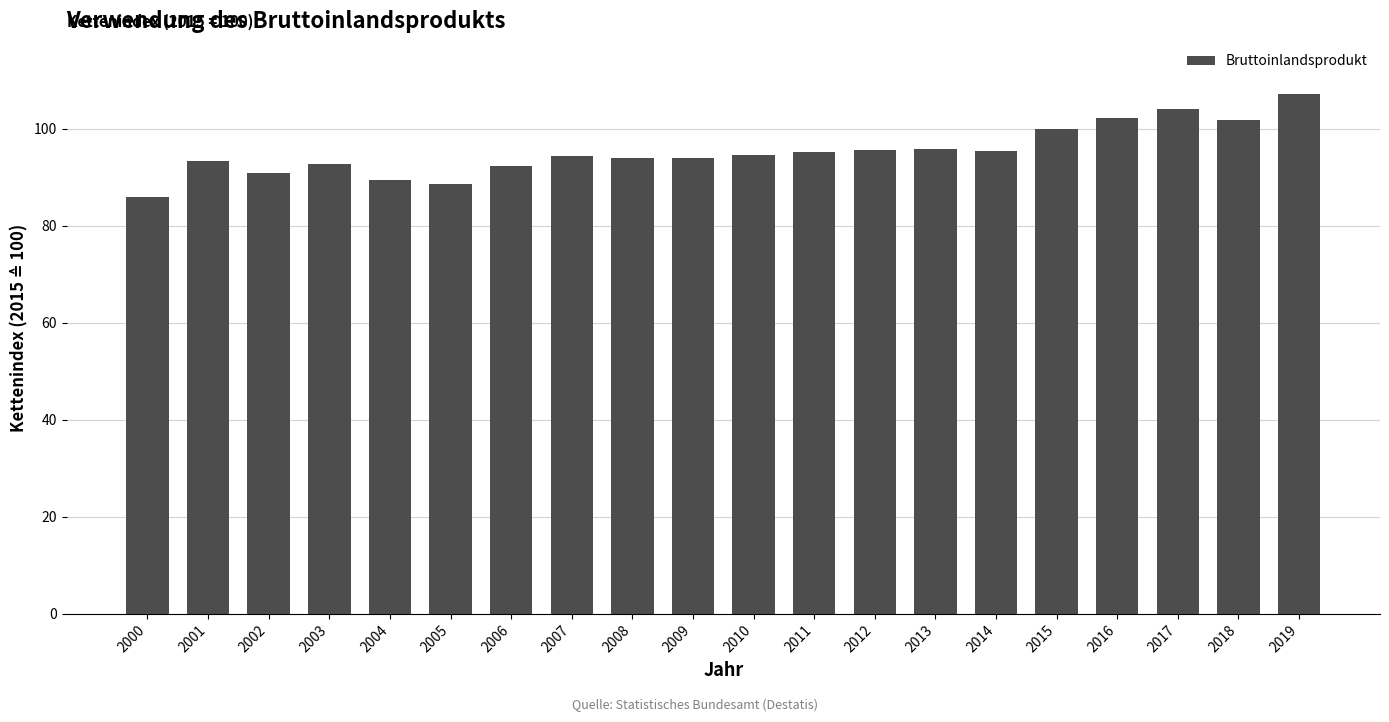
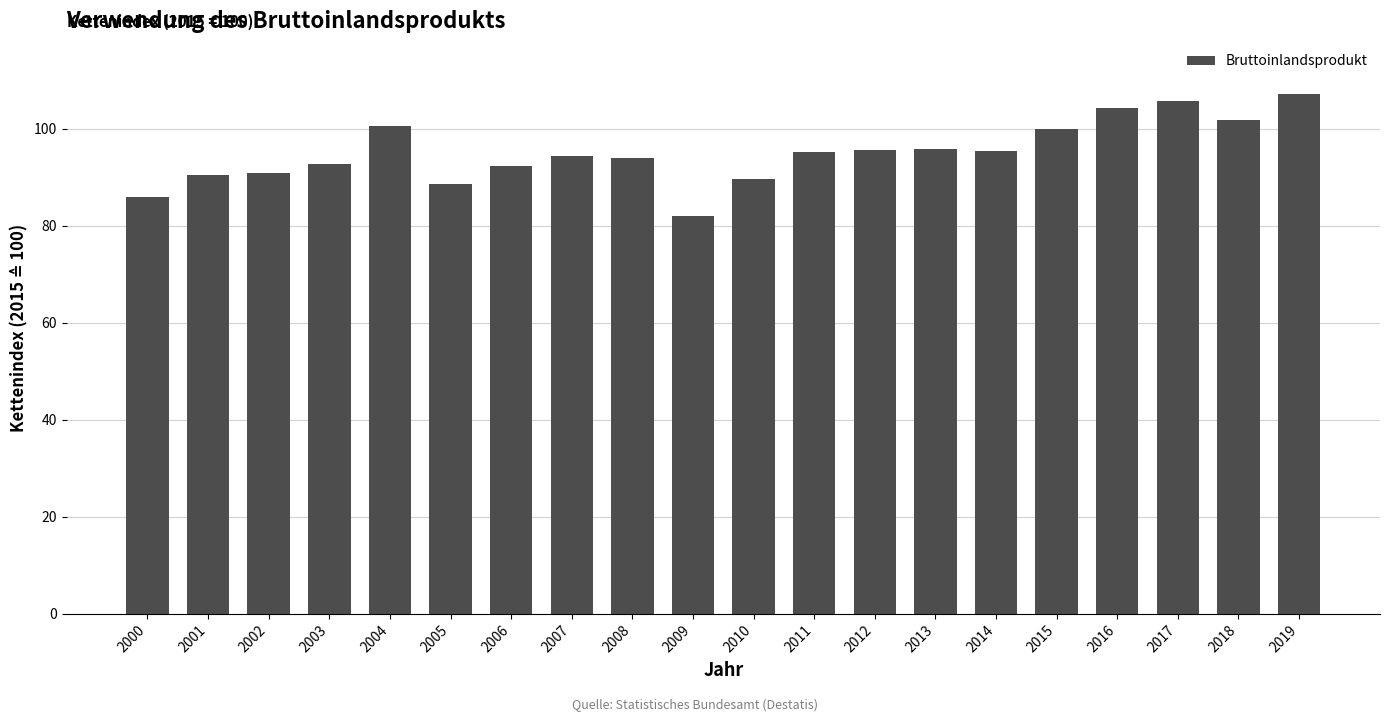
  {
    "2000": 86,
-   "2001": 93,
+   "2001": 90,
    "2002": 91,
    "2003": 93,
-   "2004": 89,
+   "2004": 101,
    "2005": 89,
    "2006": 92,
    "2007": 94,
    "2008": 94,
-   "2009": 94,
-   "2010": 95,
+   "2009": 82,
+   "2010": 90,
    "2011": 95,
    "2012": 96,
    "2013": 96,
    "2014": 95,
    "2015": 100,
-   "2016": 102,
-   "2017": 104,
+   "2016": 104,
+   "2017": 106,
    "2018": 102,
    "2019": 107
  }
